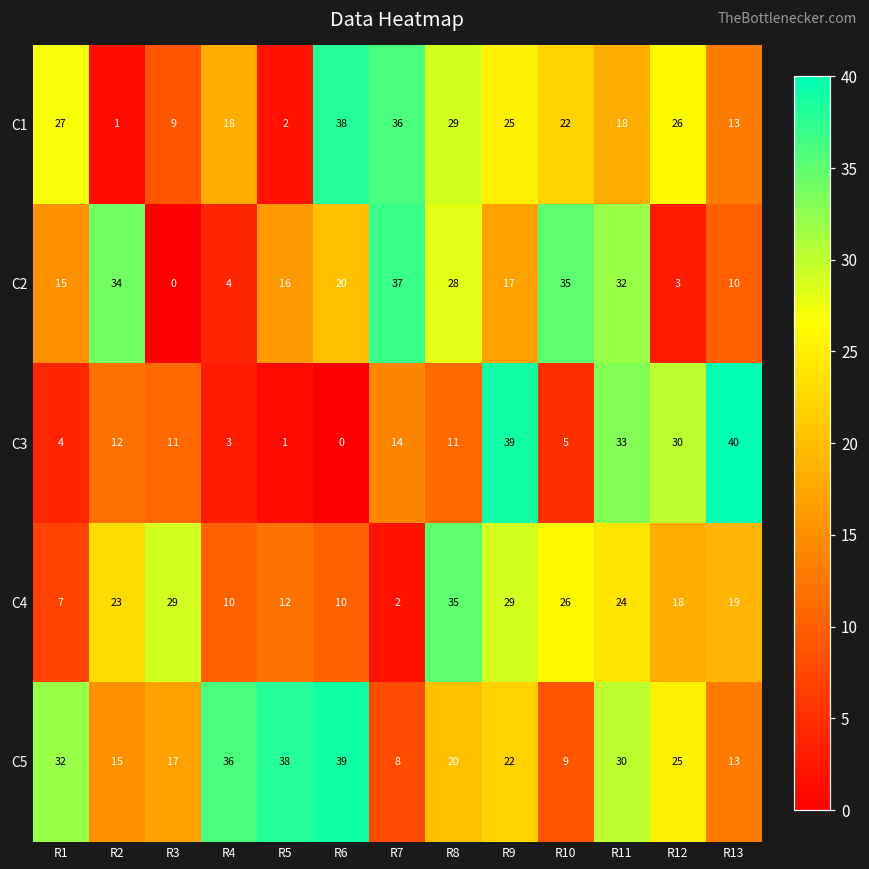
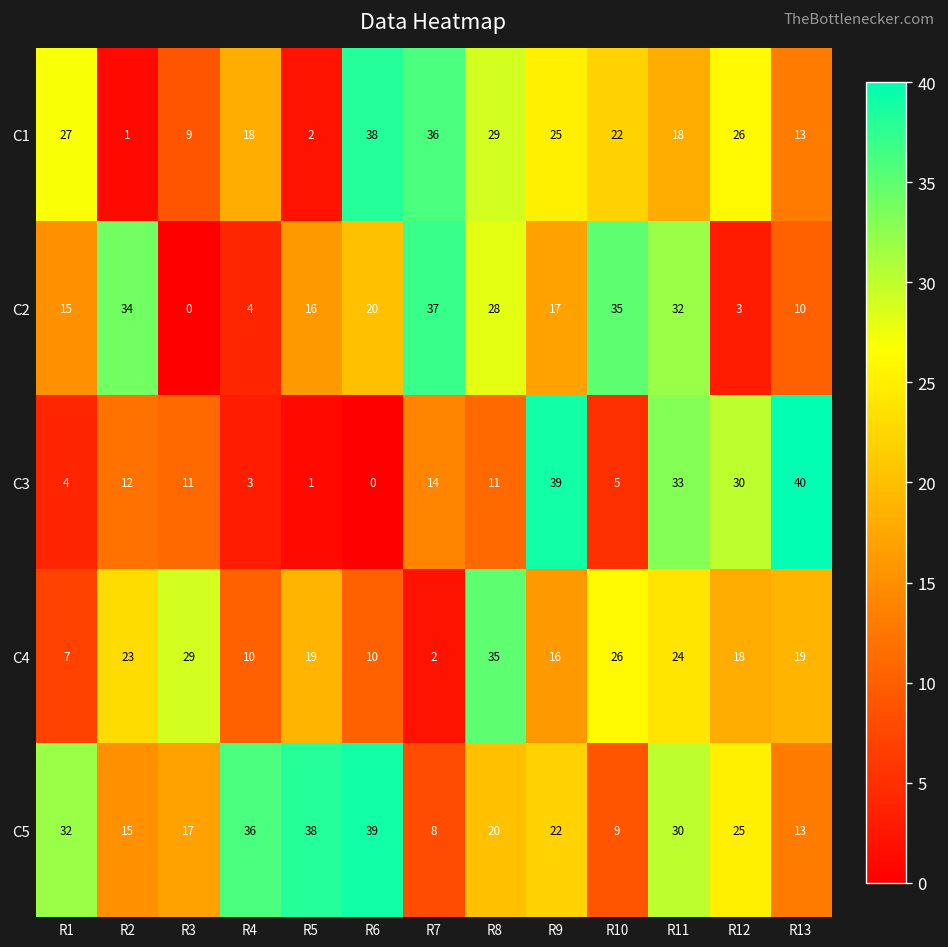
  {
    "C1": {
      "R1": 27,
      "R2": 1,
      "R3": 9,
      "R4": 18,
      "R5": 2,
      "R6": 38,
      "R7": 36,
      "R8": 29,
      "R9": 25,
      "R10": 22,
      "R11": 18,
      "R12": 26,
      "R13": 13
    },
    "C2": {
      "R1": 15,
      "R2": 34,
      "R3": 0,
      "R4": 4,
      "R5": 16,
      "R6": 20,
      "R7": 37,
      "R8": 28,
      "R9": 17,
      "R10": 35,
      "R11": 32,
      "R12": 3,
      "R13": 10
    },
    "C3": {
      "R1": 4,
      "R2": 12,
      "R3": 11,
      "R4": 3,
      "R5": 1,
      "R6": 0,
      "R7": 14,
      "R8": 11,
      "R9": 39,
      "R10": 5,
      "R11": 33,
      "R12": 30,
      "R13": 40
    },
    "C4": {
      "R1": 7,
      "R2": 23,
      "R3": 29,
      "R4": 10,
-     "R5": 12,
+     "R5": 19,
      "R6": 10,
      "R7": 2,
      "R8": 35,
-     "R9": 29,
+     "R9": 16,
      "R10": 26,
      "R11": 24,
      "R12": 18,
      "R13": 19
    },
    "C5": {
      "R1": 32,
      "R2": 15,
      "R3": 17,
      "R4": 36,
      "R5": 38,
      "R6": 39,
      "R7": 8,
      "R8": 20,
      "R9": 22,
      "R10": 9,
      "R11": 30,
      "R12": 25,
      "R13": 13
    }
  }
